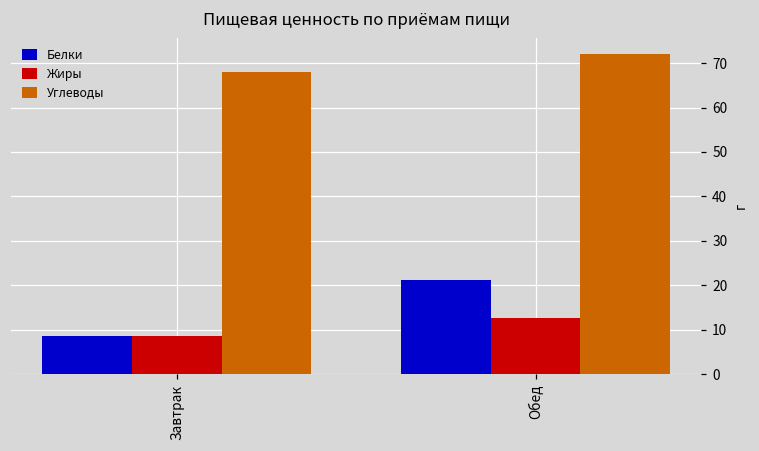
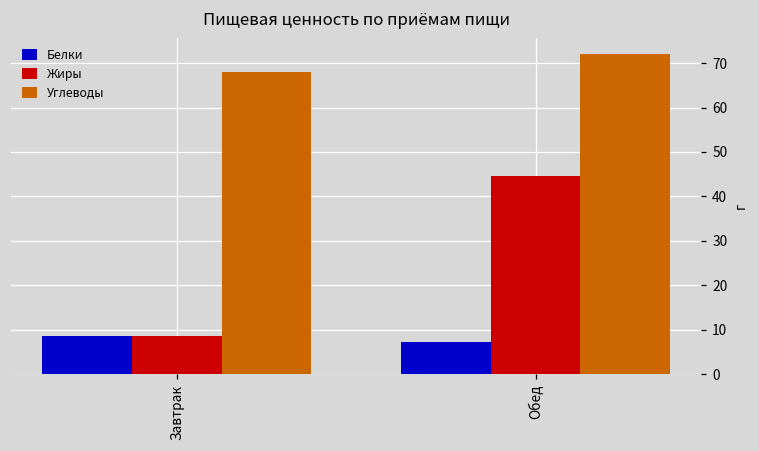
  {
    "Белки": {
      "Завтрак": 9,
-     "Обед": 21
+     "Обед": 7
    },
    "Жиры": {
      "Завтрак": 9,
-     "Обед": 13
+     "Обед": 45
    },
    "Углеводы": {
      "Завтрак": 68,
      "Обед": 72
    }
  }
